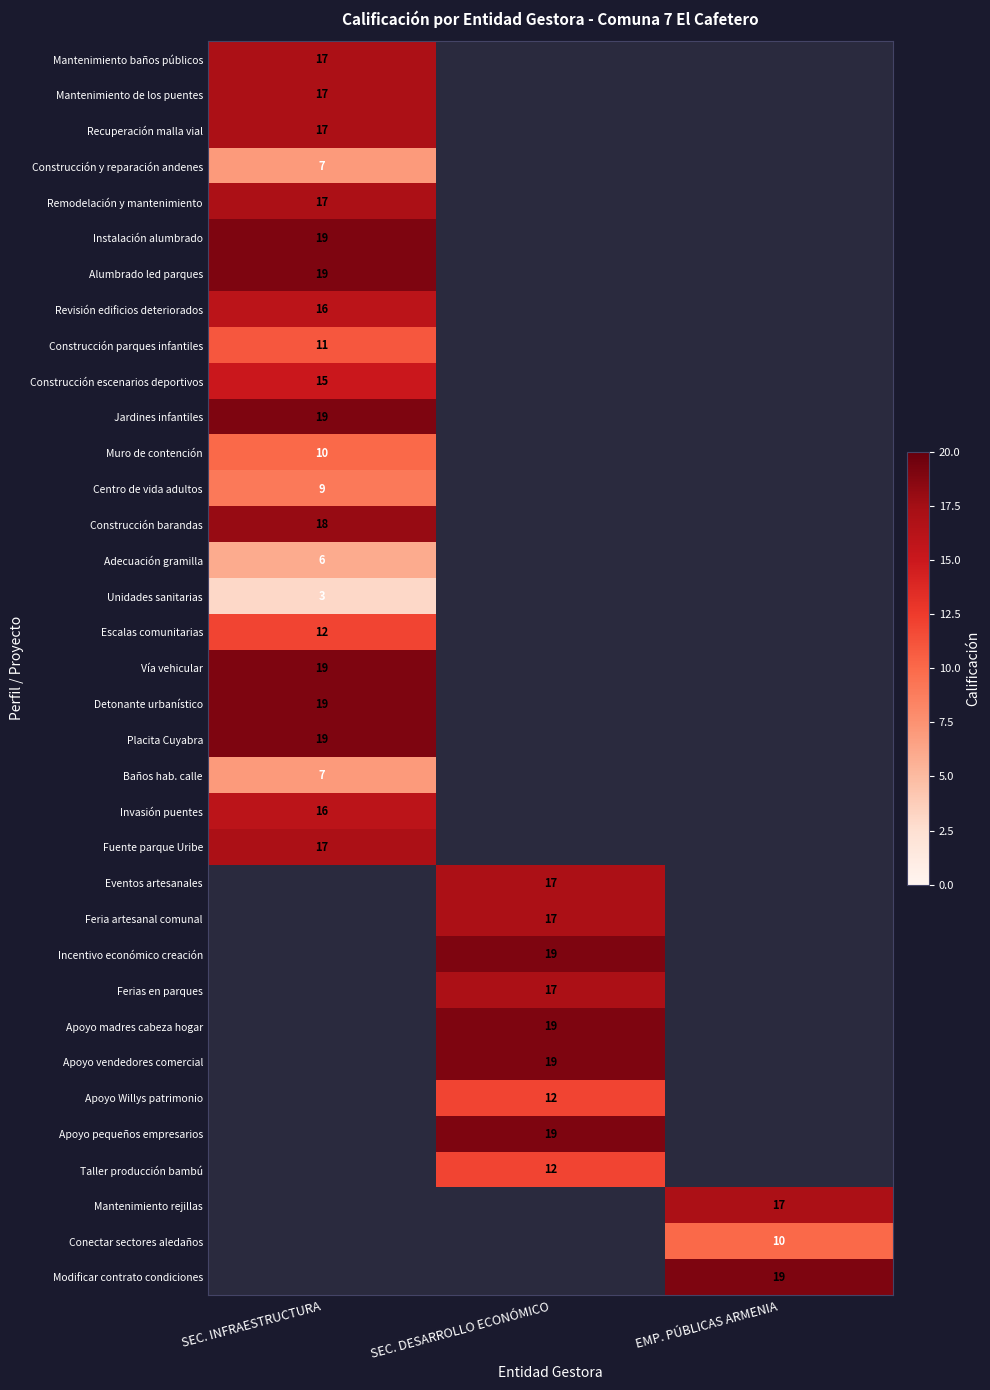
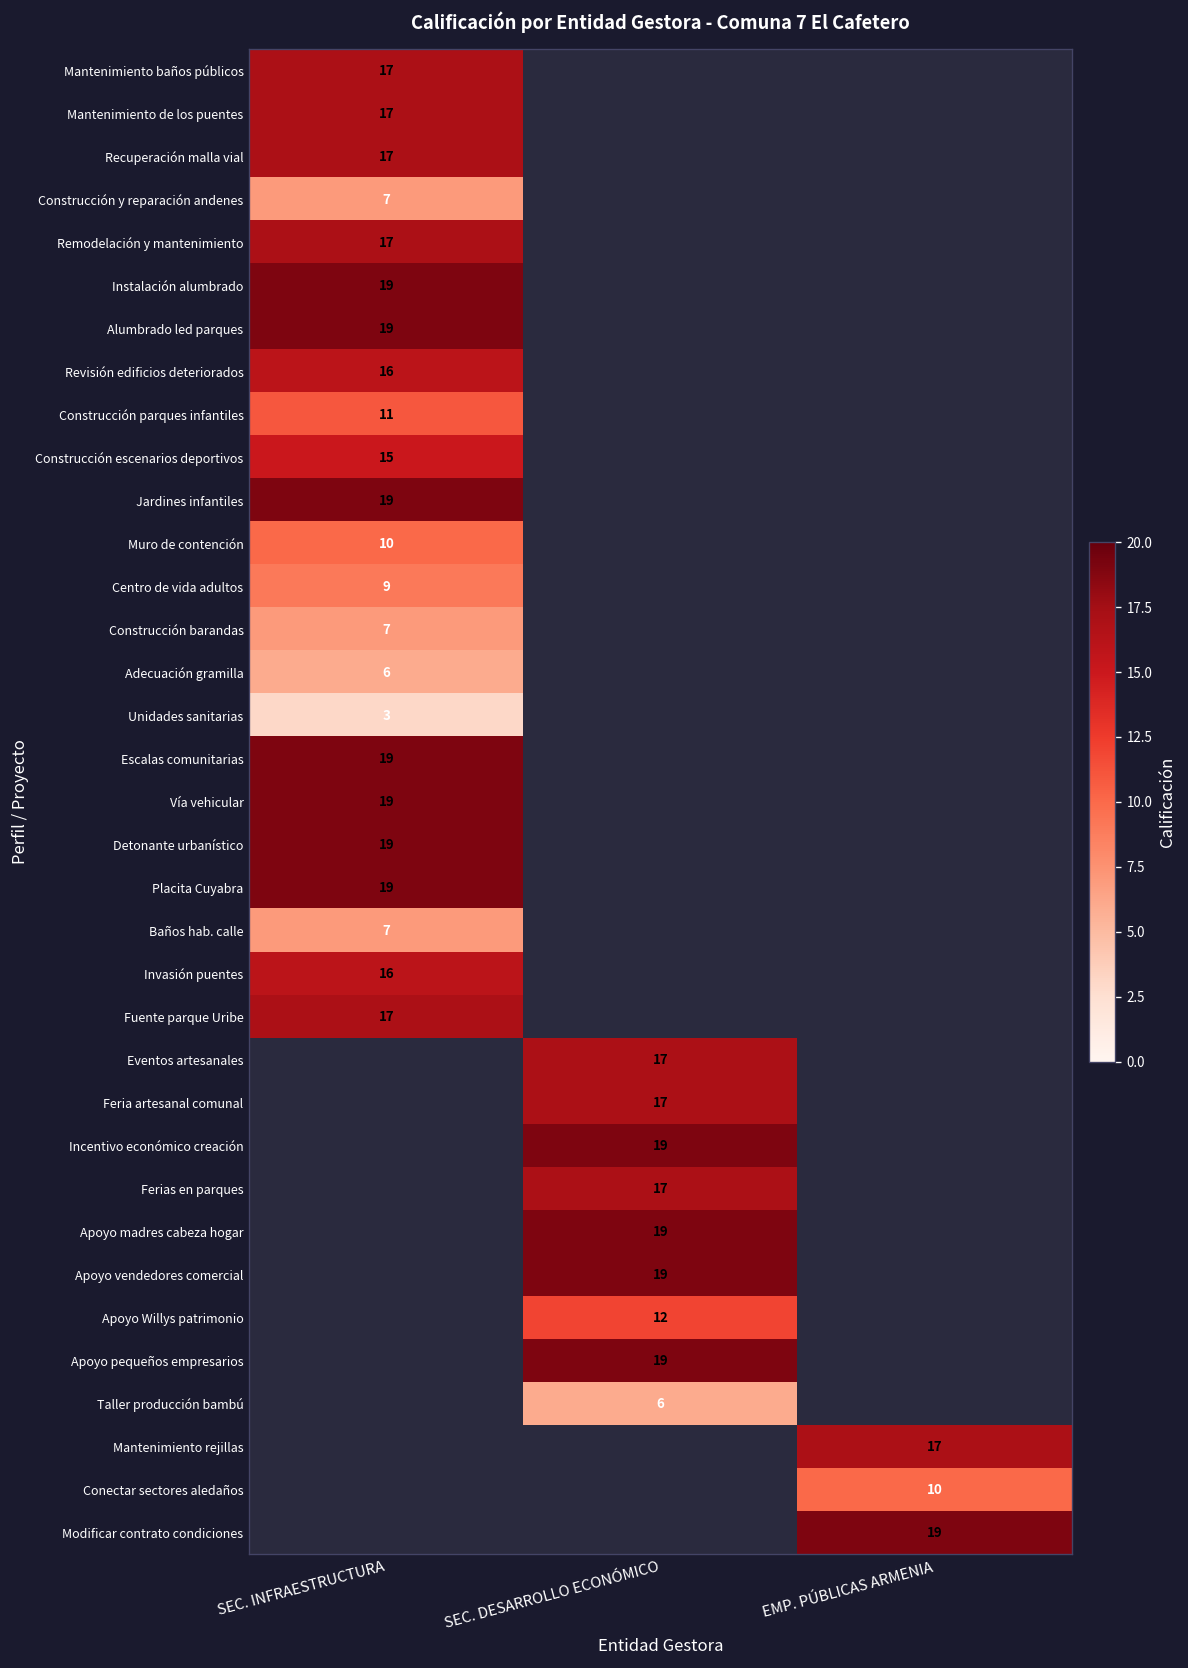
  {
    "Mantenimiento baños públicos": {
      "SEC. INFRAESTRUCTURA": 17
    },
    "Mantenimiento de los puentes": {
      "SEC. INFRAESTRUCTURA": 17
    },
    "Recuperación malla vial": {
      "SEC. INFRAESTRUCTURA": 17
    },
    "Construcción y reparación andenes": {
      "SEC. INFRAESTRUCTURA": 7
    },
    "Remodelación y mantenimiento": {
      "SEC. INFRAESTRUCTURA": 17
    },
    "Instalación alumbrado": {
      "SEC. INFRAESTRUCTURA": 19
    },
    "Alumbrado led parques": {
      "SEC. INFRAESTRUCTURA": 19
    },
    "Revisión edificios deteriorados": {
      "SEC. INFRAESTRUCTURA": 16
    },
    "Construcción parques infantiles": {
      "SEC. INFRAESTRUCTURA": 11
    },
    "Construcción escenarios deportivos": {
      "SEC. INFRAESTRUCTURA": 15
    },
    "Jardines infantiles": {
      "SEC. INFRAESTRUCTURA": 19
    },
    "Muro de contención": {
      "SEC. INFRAESTRUCTURA": 10
    },
    "Centro de vida adultos": {
      "SEC. INFRAESTRUCTURA": 9
    },
    "Construcción barandas": {
-     "SEC. INFRAESTRUCTURA": 18
+     "SEC. INFRAESTRUCTURA": 7
    },
    "Adecuación gramilla": {
      "SEC. INFRAESTRUCTURA": 6
    },
    "Unidades sanitarias": {
      "SEC. INFRAESTRUCTURA": 3
    },
    "Escalas comunitarias": {
-     "SEC. INFRAESTRUCTURA": 12
+     "SEC. INFRAESTRUCTURA": 19
    },
    "Vía vehicular": {
      "SEC. INFRAESTRUCTURA": 19
    },
    "Detonante urbanístico": {
      "SEC. INFRAESTRUCTURA": 19
    },
    "Placita Cuyabra": {
      "SEC. INFRAESTRUCTURA": 19
    },
    "Baños hab. calle": {
      "SEC. INFRAESTRUCTURA": 7
    },
    "Invasión puentes": {
      "SEC. INFRAESTRUCTURA": 16
    },
    "Fuente parque Uribe": {
      "SEC. INFRAESTRUCTURA": 17
    },
    "Eventos artesanales": {
      "SEC. DESARROLLO ECONÓMICO": 17
    },
    "Feria artesanal comunal": {
      "SEC. DESARROLLO ECONÓMICO": 17
    },
    "Incentivo económico creación": {
      "SEC. DESARROLLO ECONÓMICO": 19
    },
    "Ferias en parques": {
      "SEC. DESARROLLO ECONÓMICO": 17
    },
    "Apoyo madres cabeza hogar": {
      "SEC. DESARROLLO ECONÓMICO": 19
    },
    "Apoyo vendedores comercial": {
      "SEC. DESARROLLO ECONÓMICO": 19
    },
    "Apoyo Willys patrimonio": {
      "SEC. DESARROLLO ECONÓMICO": 12
    },
    "Apoyo pequeños empresarios": {
      "SEC. DESARROLLO ECONÓMICO": 19
    },
    "Taller producción bambú": {
-     "SEC. DESARROLLO ECONÓMICO": 12
+     "SEC. DESARROLLO ECONÓMICO": 6
    },
    "Mantenimiento rejillas": {
      "EMP. PÚBLICAS ARMENIA": 17
    },
    "Conectar sectores aledaños": {
      "EMP. PÚBLICAS ARMENIA": 10
    },
    "Modificar contrato condiciones": {
      "EMP. PÚBLICAS ARMENIA": 19
    }
  }
